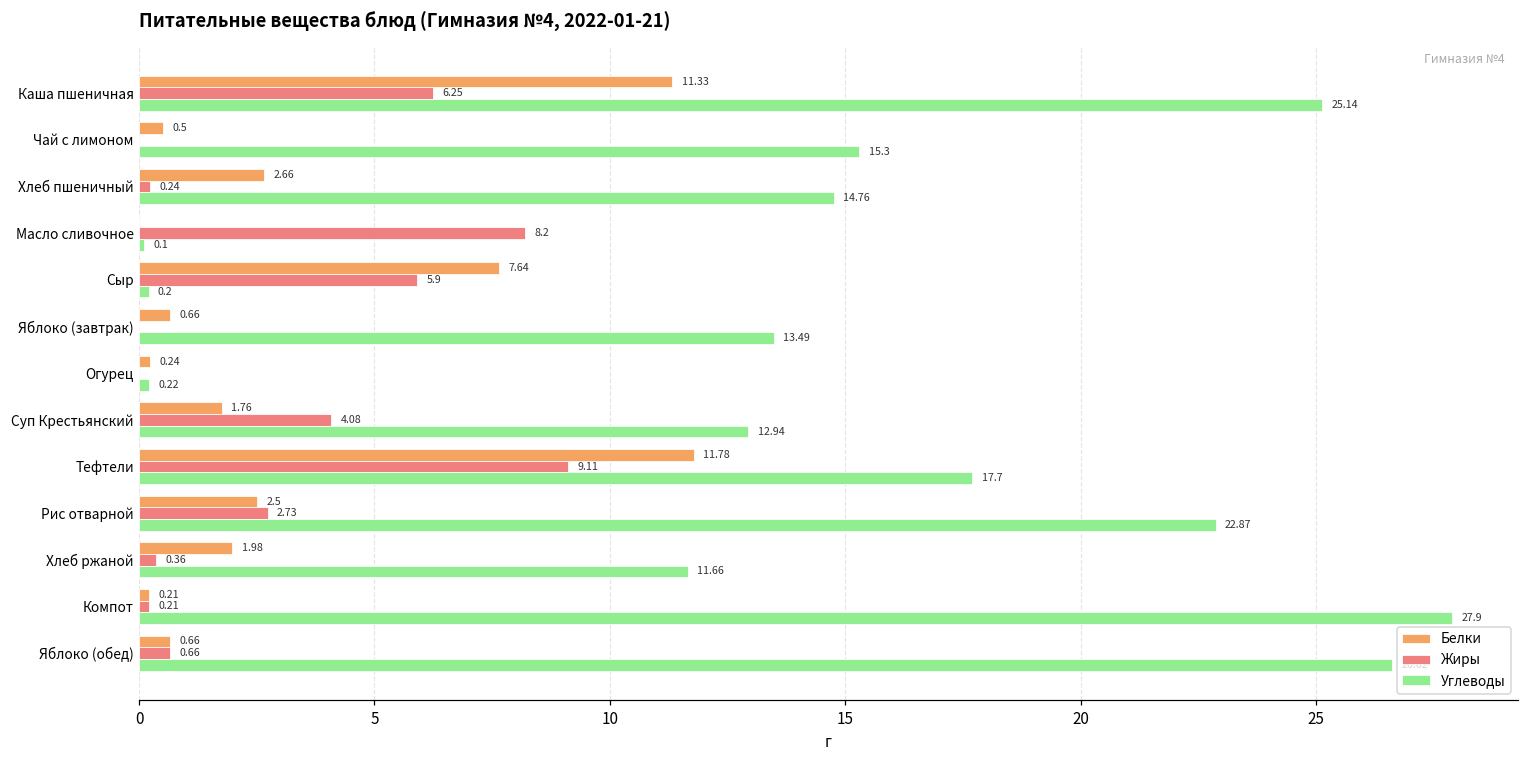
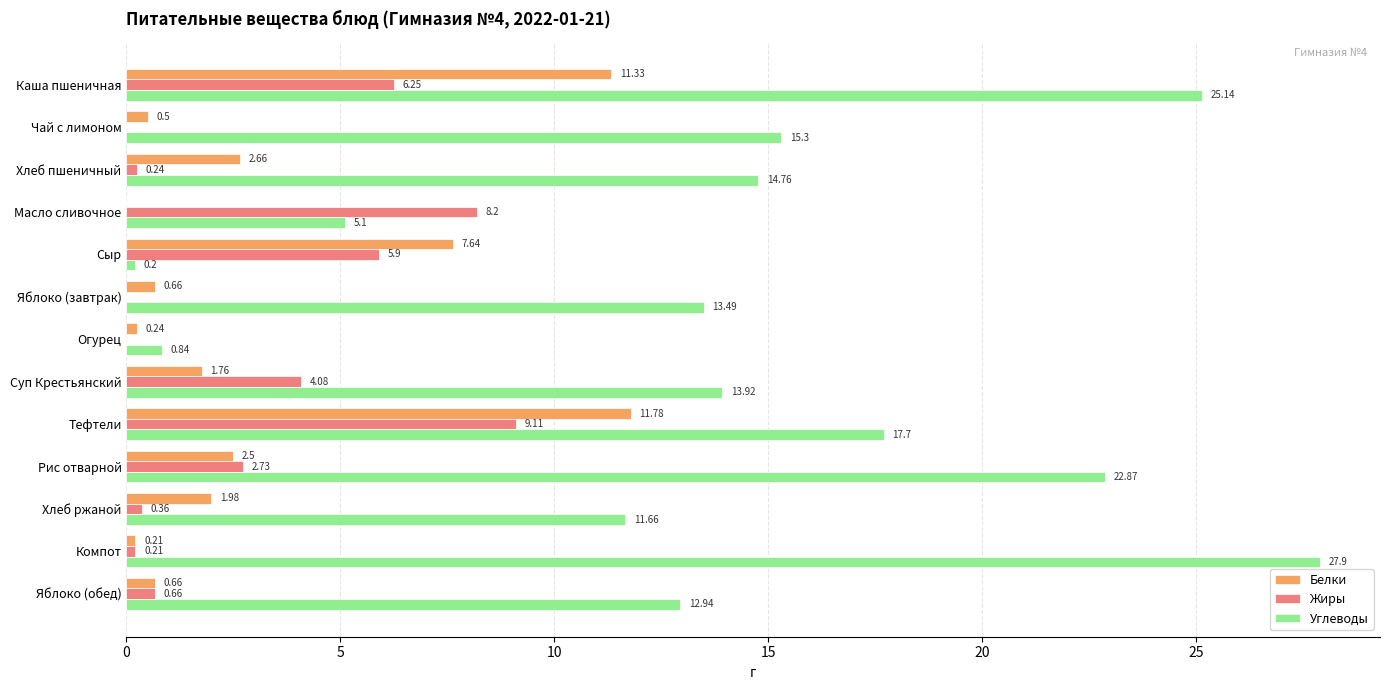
  {
    "Углеводы": {
      "Каша пшеничная": 25.14,
      "Чай с лимоном": 15.3,
      "Хлеб пшеничный": 14.76,
-     "Масло сливочное": 0.1,
+     "Масло сливочное": 5.1,
      "Сыр": 0.2,
      "Яблоко (завтрак)": 13.49,
-     "Огурец": 0.22,
-     "Суп Крестьянский": 12.94,
+     "Огурец": 0.84,
+     "Суп Крестьянский": 13.92,
      "Тефтели": 17.7,
      "Рис отварной": 22.87,
      "Хлеб ржаной": 11.66,
      "Компот": 27.9,
-     "Яблоко (обед)": 26.6
+     "Яблоко (обед)": 12.9
    }
  }
